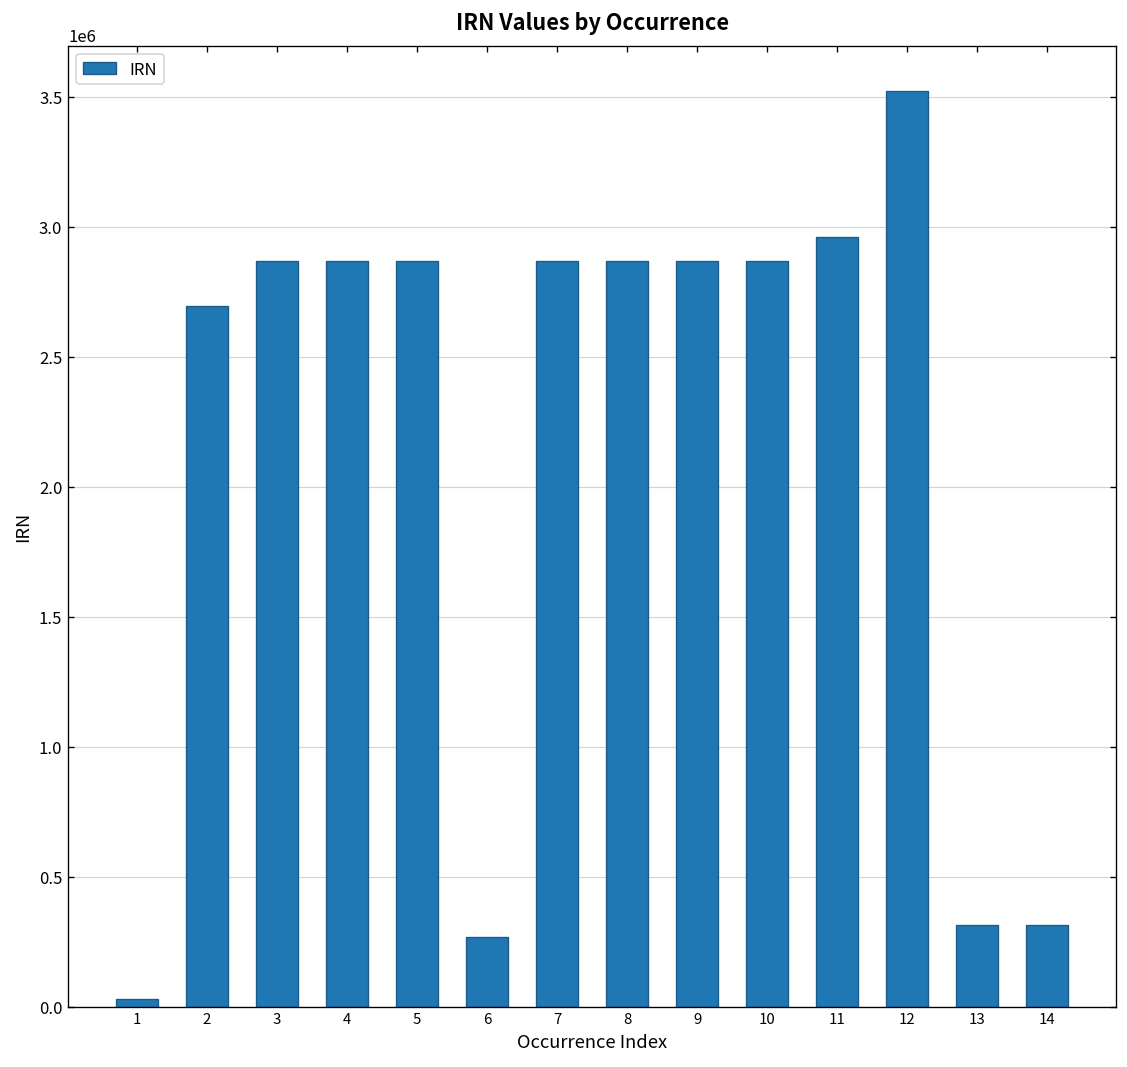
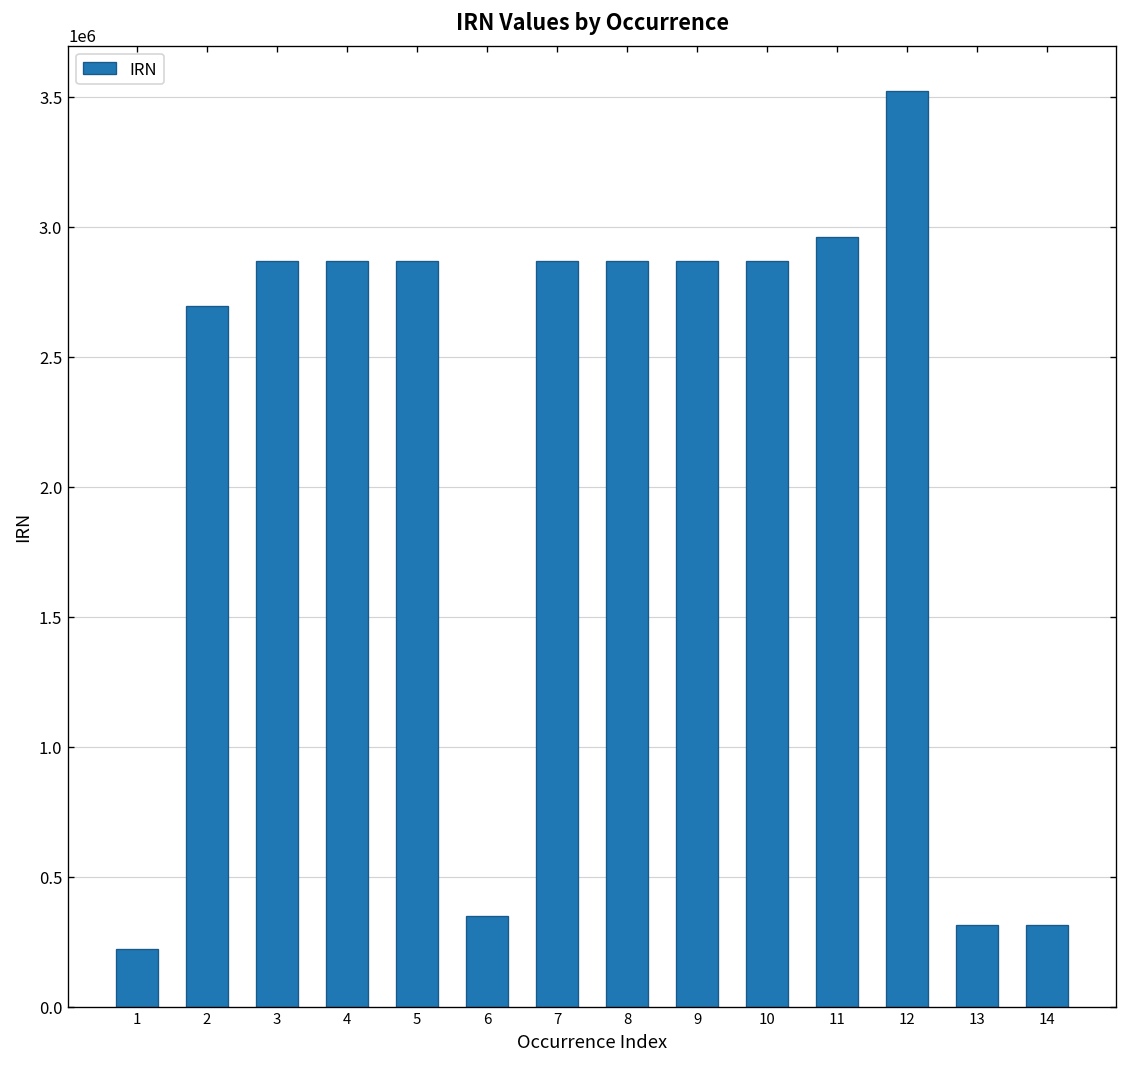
  {
-   "1": 30000,
+   "1": 220000,
    "2": 2690000,
    "3": 2870000,
    "4": 2870000,
    "5": 2870000,
-   "6": 270000,
+   "6": 350000,
    "7": 2870000,
    "8": 2870000,
    "9": 2870000,
    "10": 2870000,
    "11": 2960000,
    "12": 3520000,
    "13": 310000,
    "14": 310000
  }
